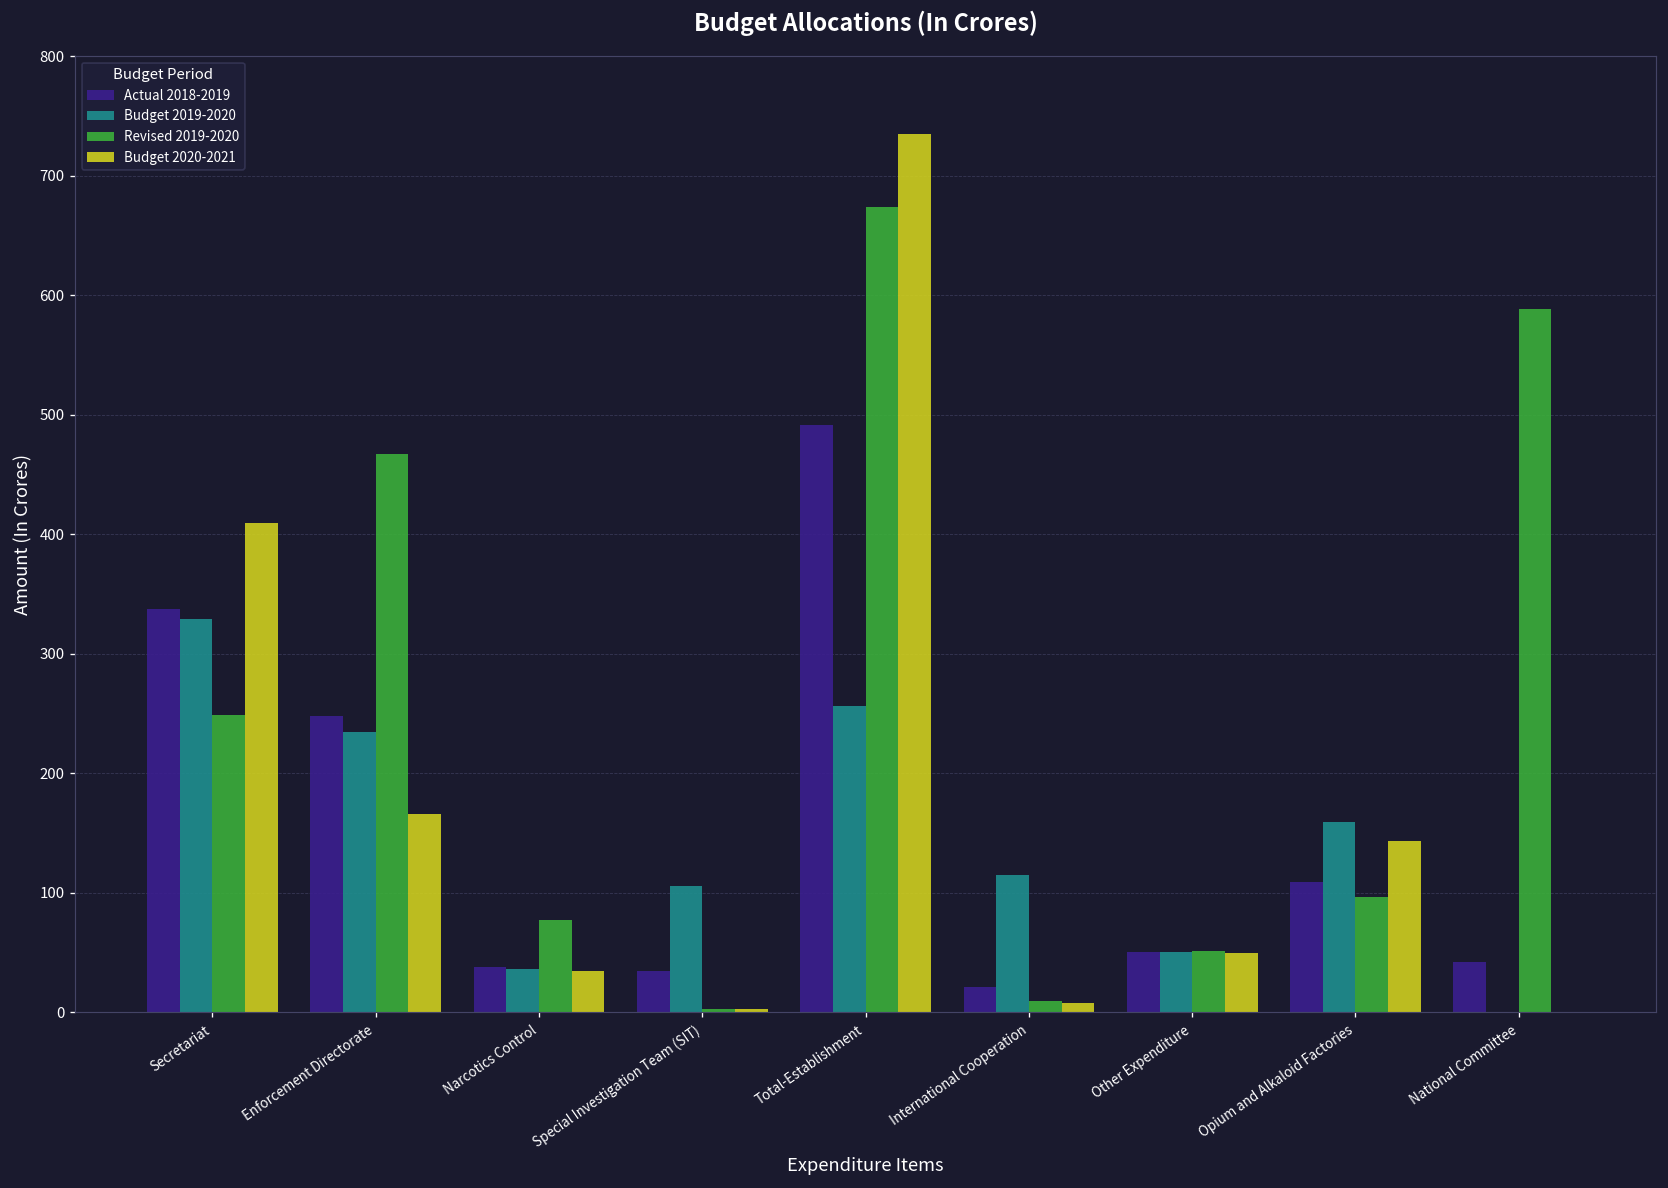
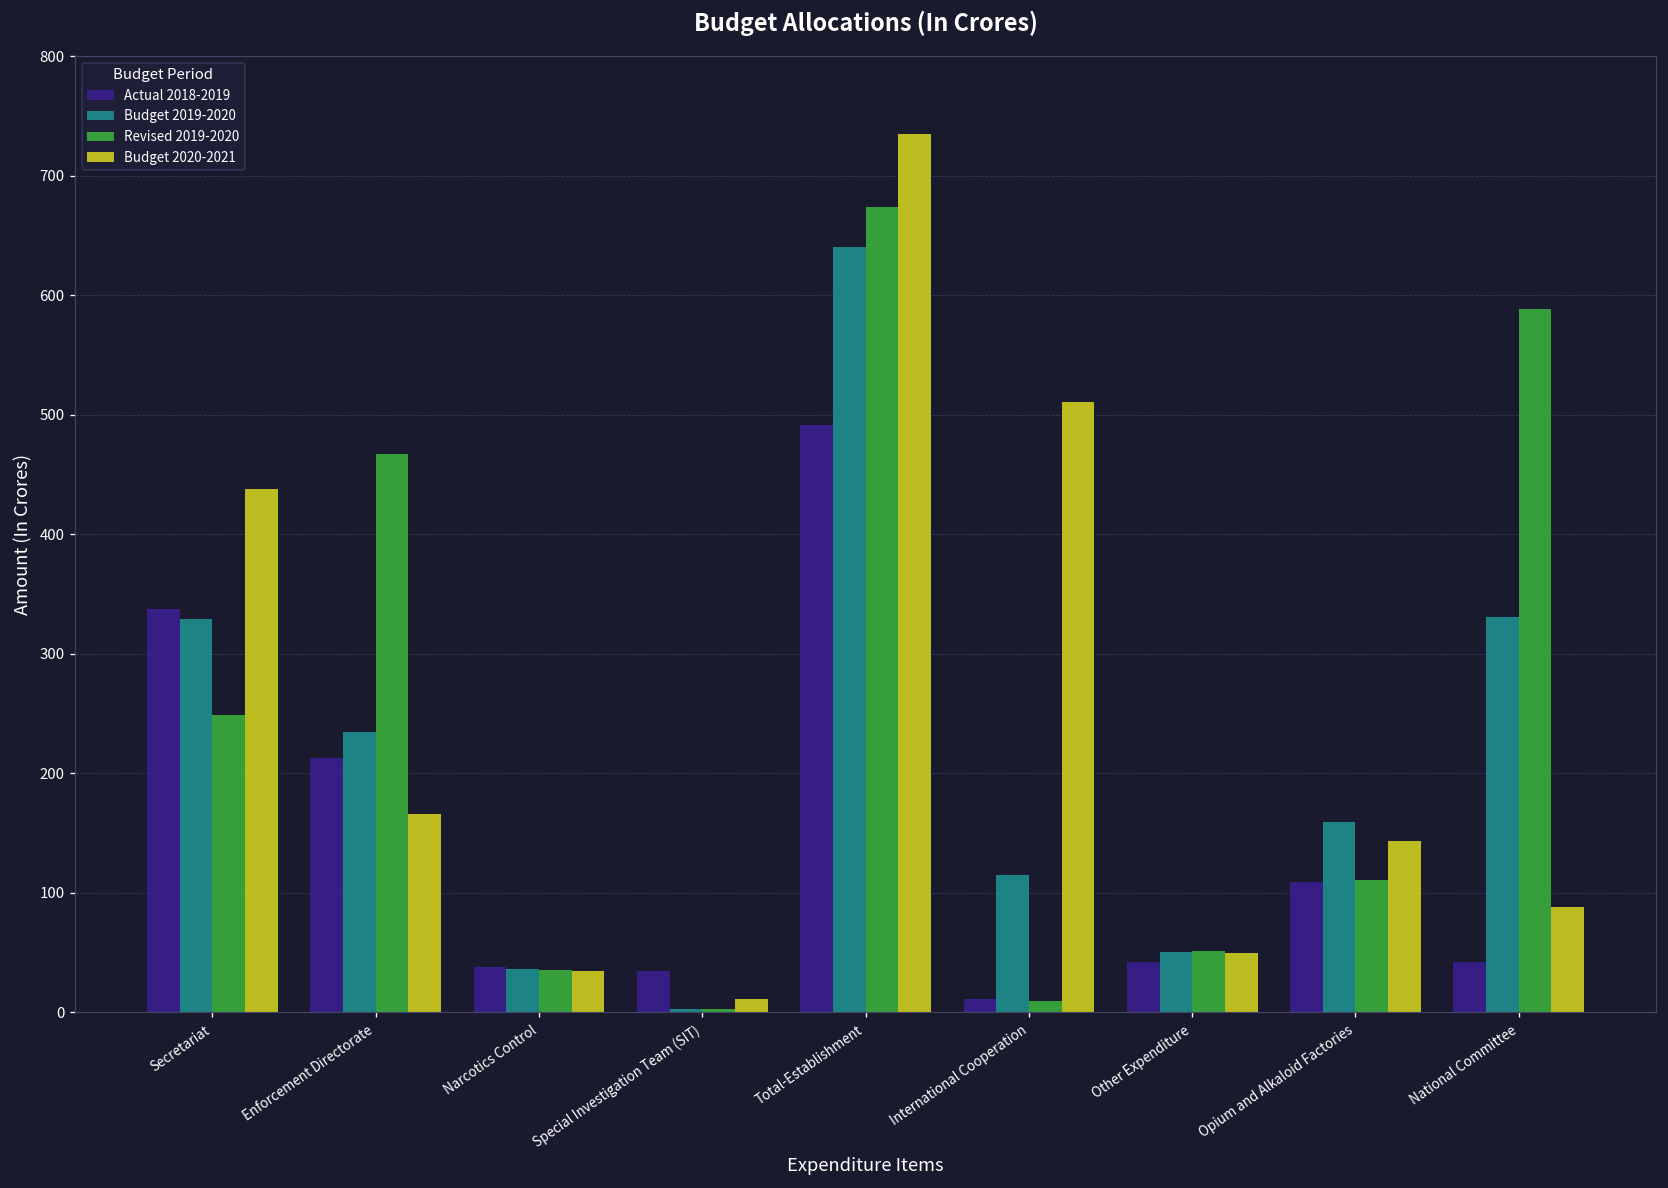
  {
    "Actual 2018-2019": {
      "Secretariat": 340,
-     "Enforcement Directorate": 250,
+     "Enforcement Directorate": 210,
      "Narcotics Control": 40,
      "Special Investigation Team (SIT)": 30,
      "Total-Establishment": 490,
-     "International Cooperation": 20,
-     "Other Expenditure": 50,
+     "International Cooperation": 10,
+     "Other Expenditure": 40,
      "Opium and Alkaloid Factories": 110,
      "National Committee": 40
    },
    "Budget 2019-2020": {
      "Secretariat": 330,
      "Enforcement Directorate": 230,
      "Narcotics Control": 40,
-     "Special Investigation Team (SIT)": 110,
-     "Total-Establishment": 260,
+     "Special Investigation Team (SIT)": 0,
+     "Total-Establishment": 640,
      "International Cooperation": 110,
      "Other Expenditure": 50,
      "Opium and Alkaloid Factories": 160,
-     "National Committee": 0
+     "National Committee": 330
    },
    "Revised 2019-2020": {
      "Secretariat": 250,
      "Enforcement Directorate": 470,
-     "Narcotics Control": 80,
+     "Narcotics Control": 40,
      "Special Investigation Team (SIT)": 0,
      "Total-Establishment": 670,
      "International Cooperation": 10,
      "Other Expenditure": 50,
-     "Opium and Alkaloid Factories": 100,
+     "Opium and Alkaloid Factories": 110,
      "National Committee": 590
    },
    "Budget 2020-2021": {
-     "Secretariat": 410,
+     "Secretariat": 440,
      "Enforcement Directorate": 170,
      "Narcotics Control": 30,
-     "Special Investigation Team (SIT)": 0,
+     "Special Investigation Team (SIT)": 10,
      "Total-Establishment": 740,
-     "International Cooperation": 10,
+     "International Cooperation": 510,
      "Other Expenditure": 50,
      "Opium and Alkaloid Factories": 140,
-     "National Committee": 0
+     "National Committee": 90
    }
  }
